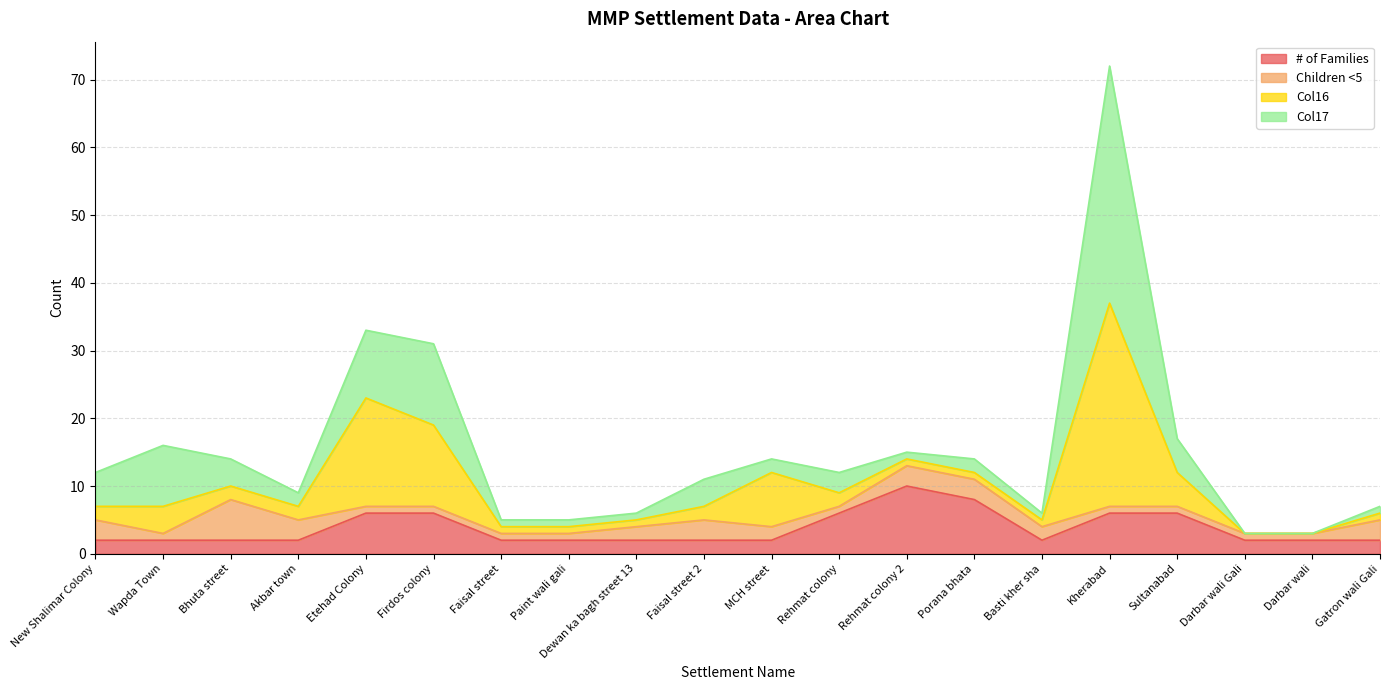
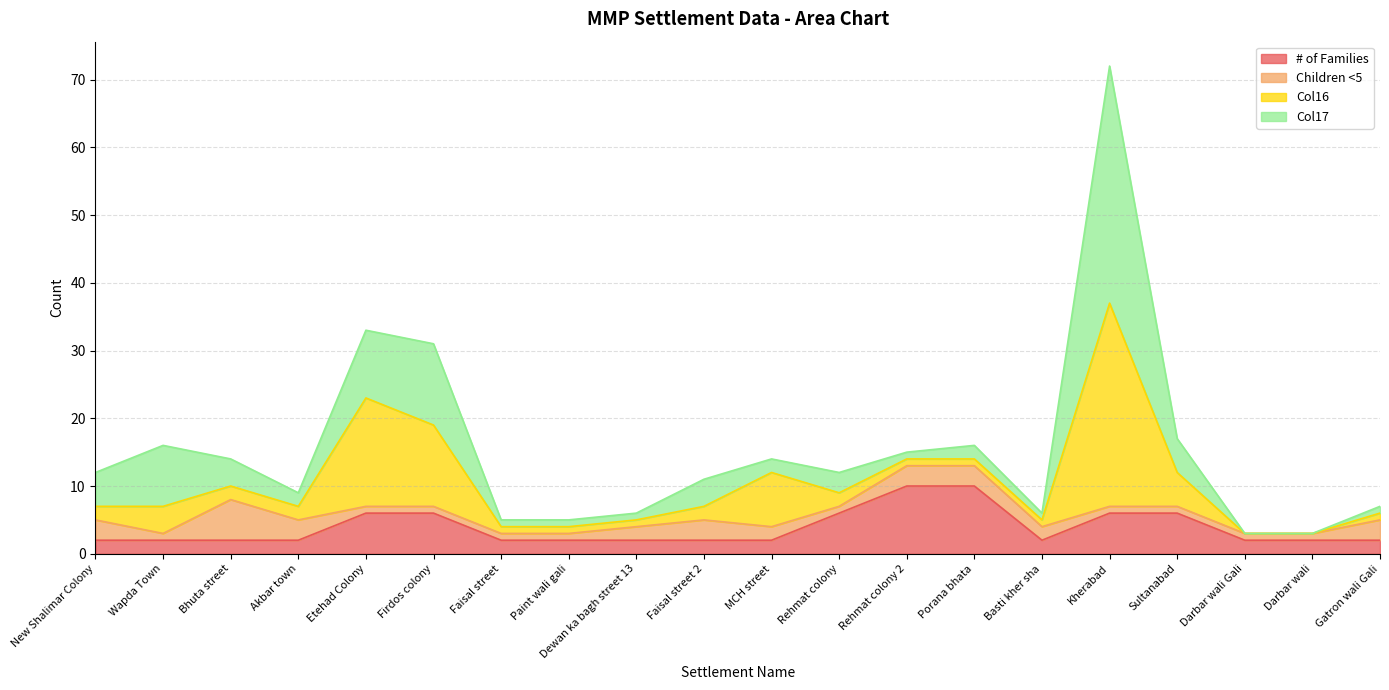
  {
    "# of Families": {
      "New Shalimar Colony": 2,
      "Wapda Town": 2,
      "Bhuta street": 2,
      "Akbar town": 2,
      "Etehad Colony": 6,
      "Firdos colony": 6,
      "Faisal street": 2,
      "Paint wali gali": 2,
      "Dewan ka bagh street 13": 2,
      "Faisal street 2": 2,
      "MCH street": 2,
      "Rehmat colony": 6,
      "Rehmat colony 2": 10,
-     "Porana bhata": 8,
+     "Porana bhata": 10,
      "Basti kher sha": 2,
      "Kherabad": 6,
      "Sultanabad": 6,
      "Darbar wali Gali": 2,
      "Darbar wali": 2,
      "Gatron wali Gali": 2
    },
    "Children <5": {
      "New Shalimar Colony": 3,
      "Wapda Town": 1,
      "Bhuta street": 6,
      "Akbar town": 3,
      "Etehad Colony": 1,
      "Firdos colony": 1,
      "Faisal street": 1,
      "Paint wali gali": 1,
      "Dewan ka bagh street 13": 2,
      "Faisal street 2": 3,
      "MCH street": 2,
      "Rehmat colony": 1,
      "Rehmat colony 2": 3,
      "Porana bhata": 3,
      "Basti kher sha": 2,
      "Kherabad": 1,
      "Sultanabad": 1,
      "Gatron wali Gali": 3
    },
    "Col16": {
      "New Shalimar Colony": 2,
      "Wapda Town": 4,
      "Bhuta street": 2,
      "Akbar town": 2,
      "Etehad Colony": 16,
      "Firdos colony": 12,
      "Faisal street": 1,
      "Paint wali gali": 1,
      "Dewan ka bagh street 13": 1,
      "Faisal street 2": 2,
      "MCH street": 8,
      "Rehmat colony": 2,
      "Rehmat colony 2": 1,
      "Porana bhata": 1,
      "Basti kher sha": 1,
      "Kherabad": 30,
      "Sultanabad": 5,
      "Gatron wali Gali": 1
    },
    "Col17": {
      "New Shalimar Colony": 5,
      "Wapda Town": 9,
      "Bhuta street": 4,
      "Akbar town": 2,
      "Etehad Colony": 10,
      "Firdos colony": 12,
      "Faisal street": 1,
      "Paint wali gali": 1,
      "Dewan ka bagh street 13": 1,
      "Faisal street 2": 4,
      "MCH street": 2,
      "Rehmat colony": 3,
      "Rehmat colony 2": 1,
      "Porana bhata": 2,
      "Basti kher sha": 1,
      "Kherabad": 35,
      "Sultanabad": 5,
      "Gatron wali Gali": 1
    }
  }
